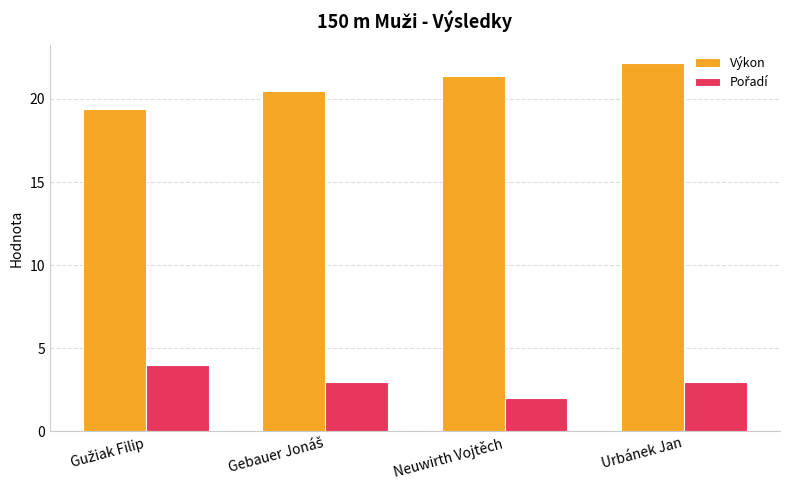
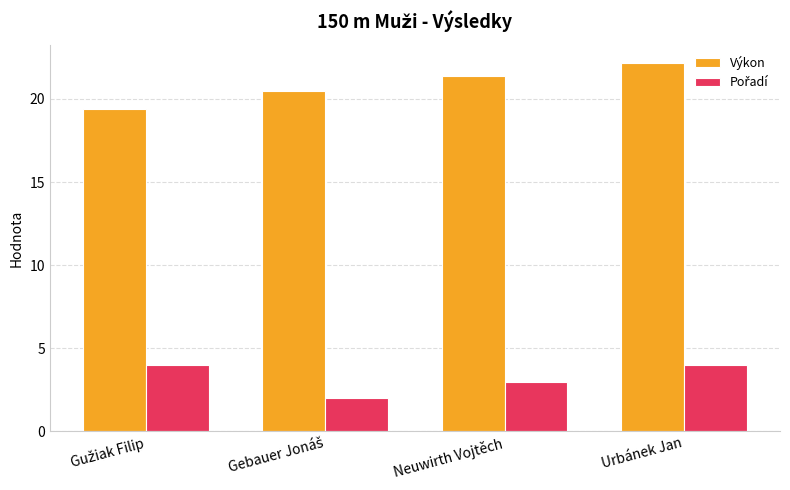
  {
    "Výkon": {
      "Gužiak Filip": 19.4,
      "Gebauer Jonáš": 20.5,
      "Neuwirth Vojtěch": 21.4,
      "Urbánek Jan": 22.2
    },
    "Pořadí": {
      "Gužiak Filip": 4,
-     "Gebauer Jonáš": 3,
-     "Neuwirth Vojtěch": 2,
-     "Urbánek Jan": 3
+     "Gebauer Jonáš": 2,
+     "Neuwirth Vojtěch": 3,
+     "Urbánek Jan": 4
    }
  }
